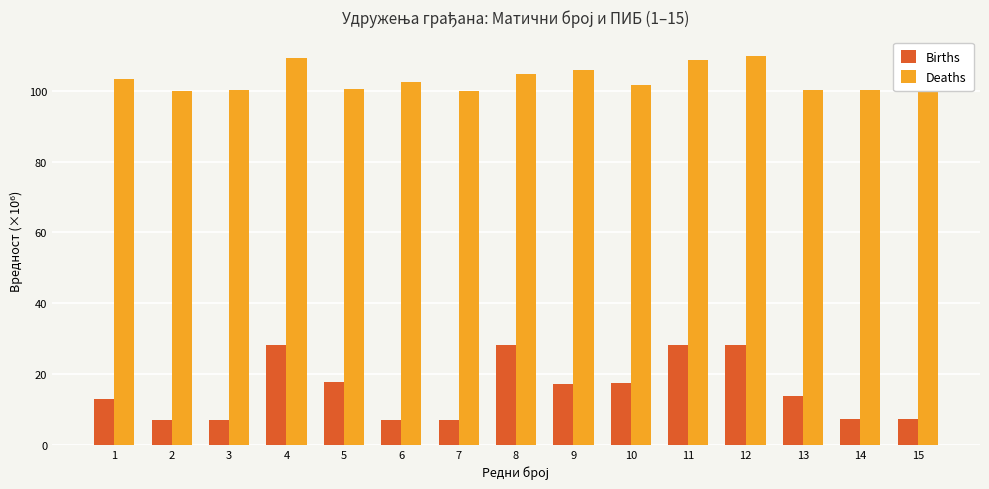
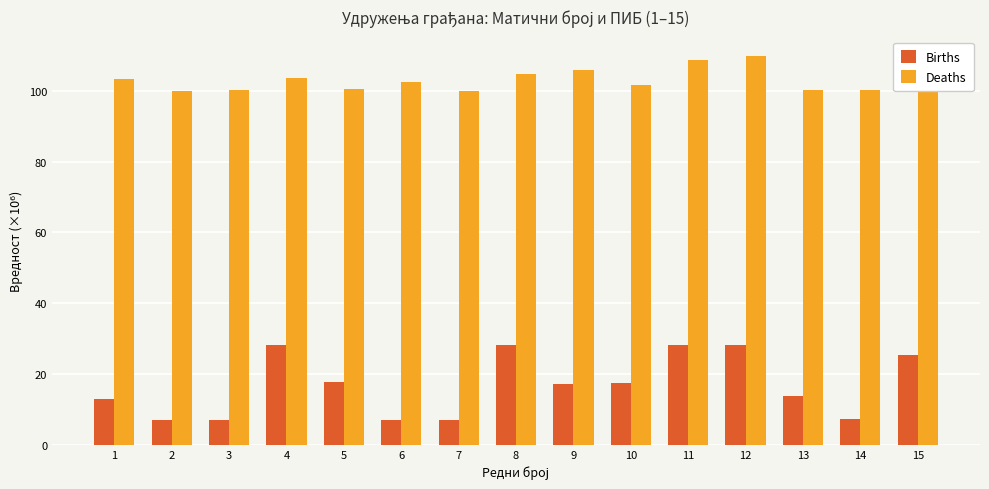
  {
    "Births": {
      "1": 13,
      "2": 7,
      "3": 7,
      "4": 28,
      "5": 18,
      "6": 7,
      "7": 7,
      "8": 28,
      "9": 17,
      "10": 17,
      "11": 28,
      "12": 28,
      "13": 14,
      "14": 7,
-     "15": 7
+     "15": 26
    },
    "Deaths": {
      "1": 103,
      "2": 100,
      "3": 100,
-     "4": 109,
+     "4": 104,
      "5": 100,
      "6": 102,
      "7": 100,
      "8": 105,
      "9": 106,
      "10": 102,
      "11": 109,
      "12": 110,
      "13": 100,
      "14": 100
    }
  }
